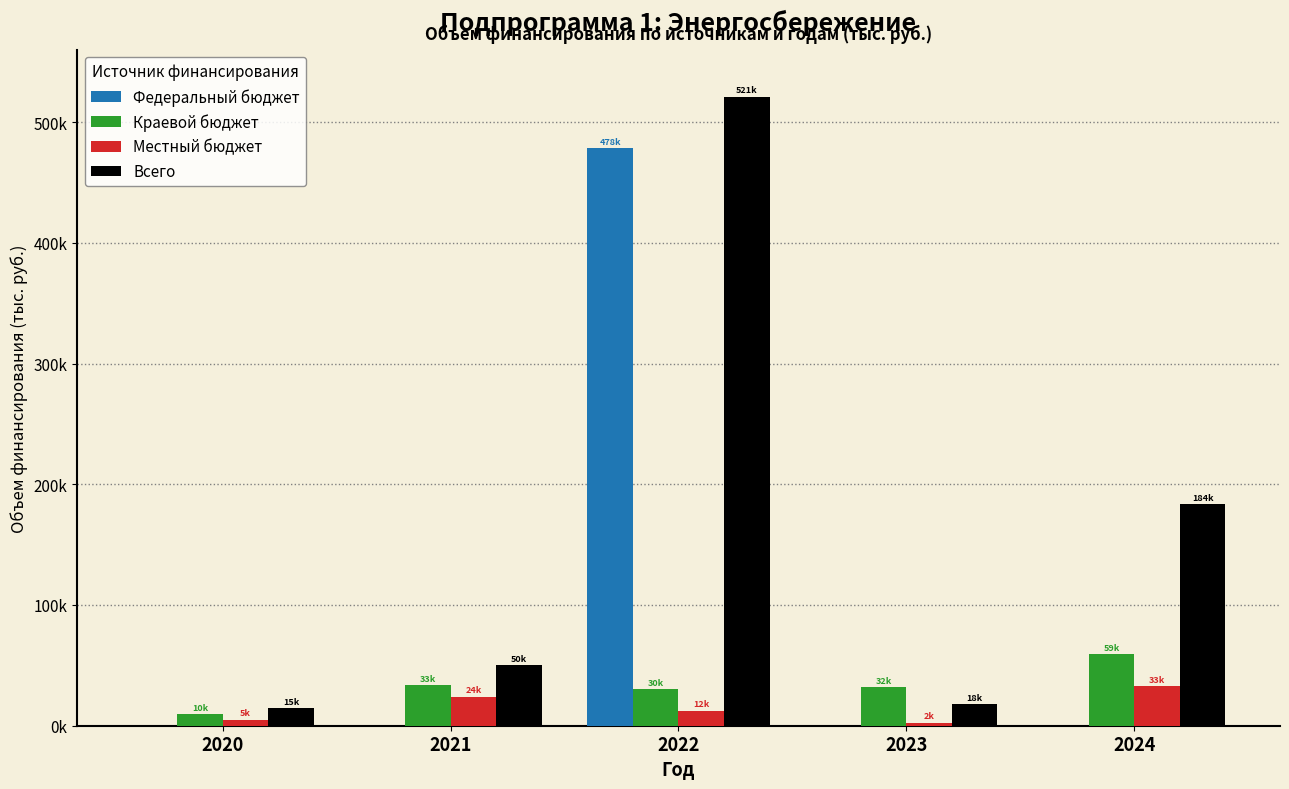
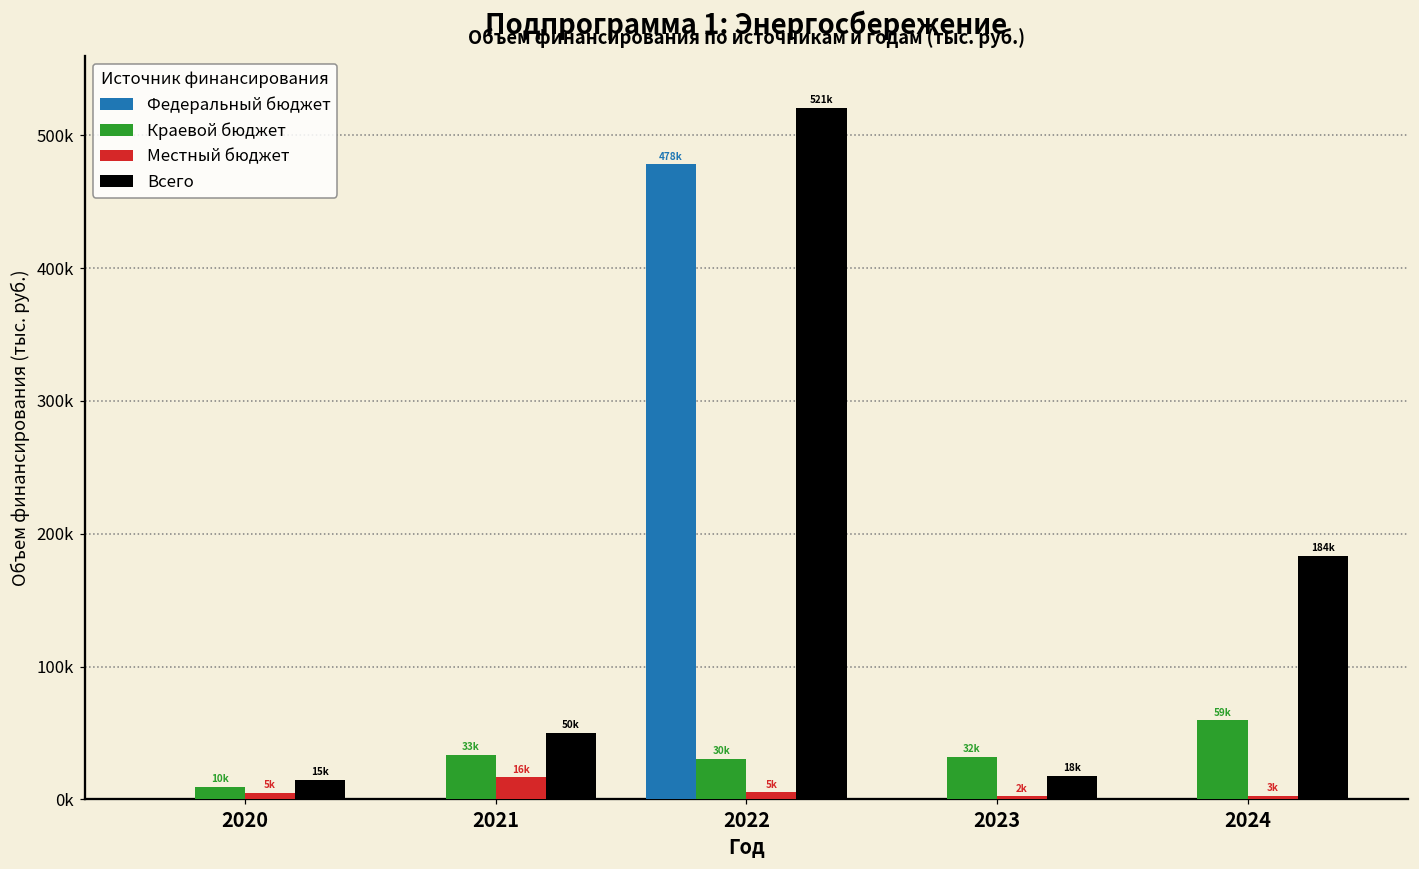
  {
    "Федеральный бюджет": {
      "2022": "478k"
    },
    "Краевой бюджет": {
      "2020": "10k",
      "2021": "33k",
      "2022": "30k",
      "2023": "32k",
      "2024": "59k"
    },
    "Местный бюджет": {
      "2020": "5k",
-     "2021": "24k",
-     "2022": "12k",
+     "2021": "16k",
+     "2022": "5k",
      "2023": "2k",
-     "2024": "33k"
+     "2024": "3k"
    },
    "Всего": {
      "2020": "15k",
      "2021": "50k",
      "2022": "521k",
      "2023": "18k",
      "2024": "184k"
    }
  }
